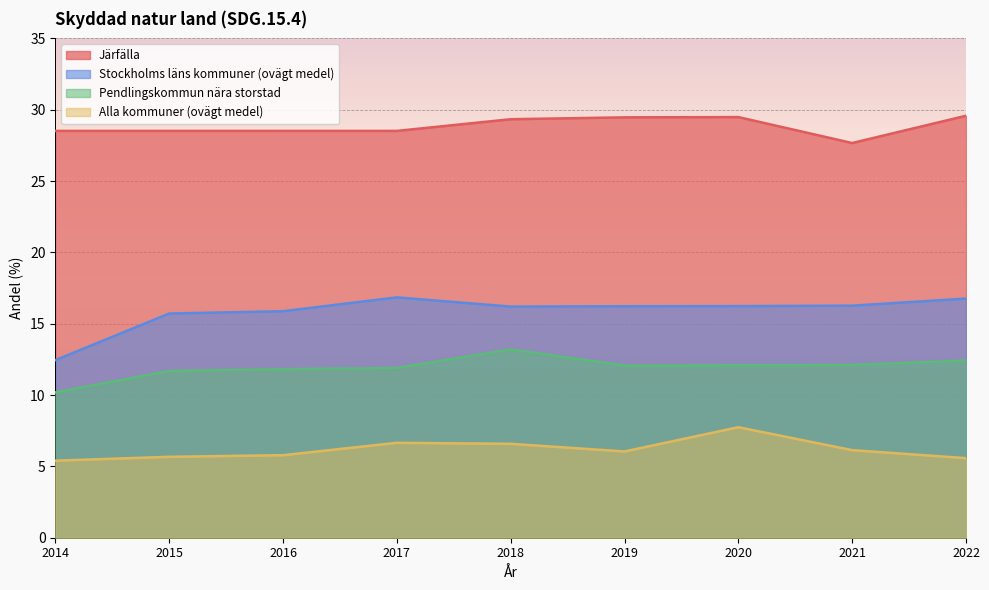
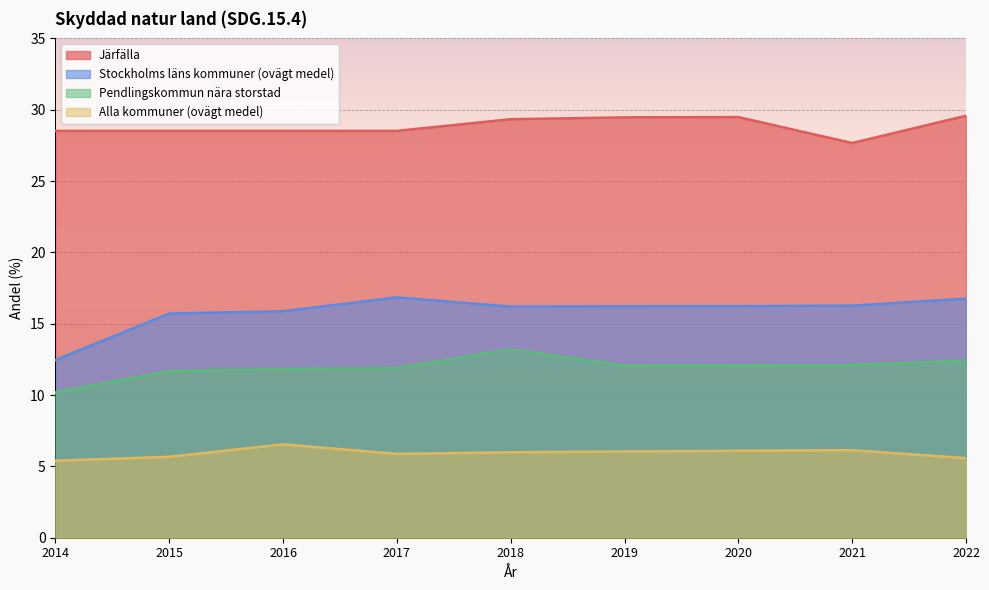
  {
    "Järfälla": {
      "2014": 28.5,
      "2015": 28.5,
      "2016": 28.5,
      "2017": 28.5,
      "2018": 29.3,
      "2019": 29.5,
      "2020": 29.5,
      "2021": 27.7,
      "2022": 29.6
    },
    "Stockholms läns kommuner (ovägt medel)": {
      "2014": 12.4,
      "2015": 15.7,
      "2016": 15.9,
      "2017": 16.8,
      "2018": 16.2,
      "2019": 16.2,
      "2020": 16.2,
      "2021": 16.3,
      "2022": 16.8
    },
    "Pendlingskommun nära storstad": {
      "2014": 10.2,
      "2015": 11.7,
      "2016": 11.8,
      "2017": 11.9,
      "2018": 13.2,
      "2019": 12.1,
      "2020": 12.1,
      "2021": 12.1,
      "2022": 12.4
    },
    "Alla kommuner (ovägt medel)": {
      "2014": 5.4,
      "2015": 5.7,
-     "2016": 5.8,
-     "2017": 6.7,
-     "2018": 6.6,
+     "2016": 6.5,
+     "2017": 5.9,
+     "2018": 6.0,
      "2019": 6.0,
-     "2020": 7.7,
+     "2020": 6.1,
      "2021": 6.1,
      "2022": 5.6
    }
  }
